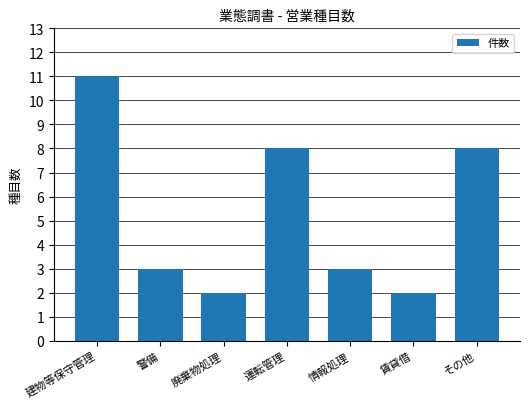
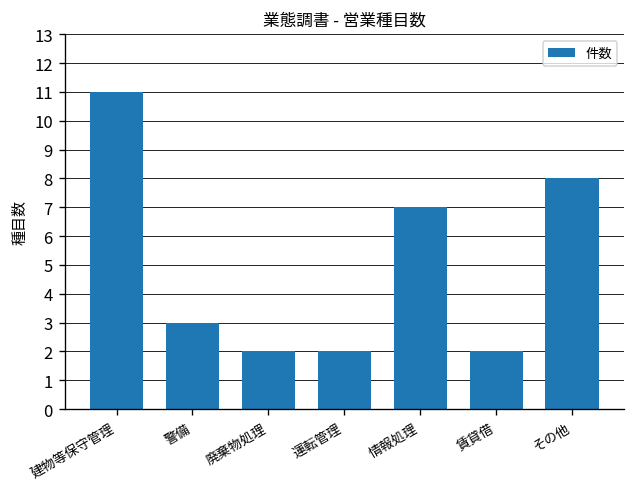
  {
    "建物等保守管理": 11,
    "警備": 3,
    "廃棄物処理": 2,
-   "運転管理": 8,
-   "情報処理": 3,
+   "運転管理": 2,
+   "情報処理": 7,
    "賃貸借": 2,
    "その他": 8
  }
